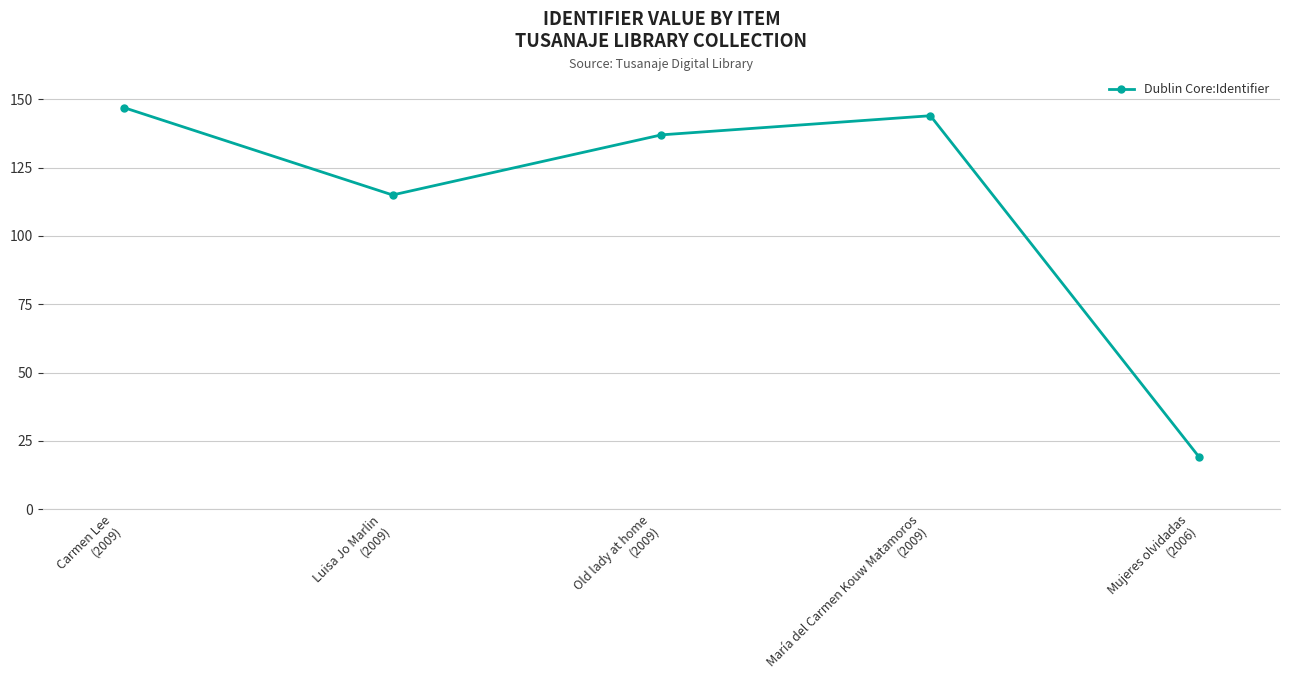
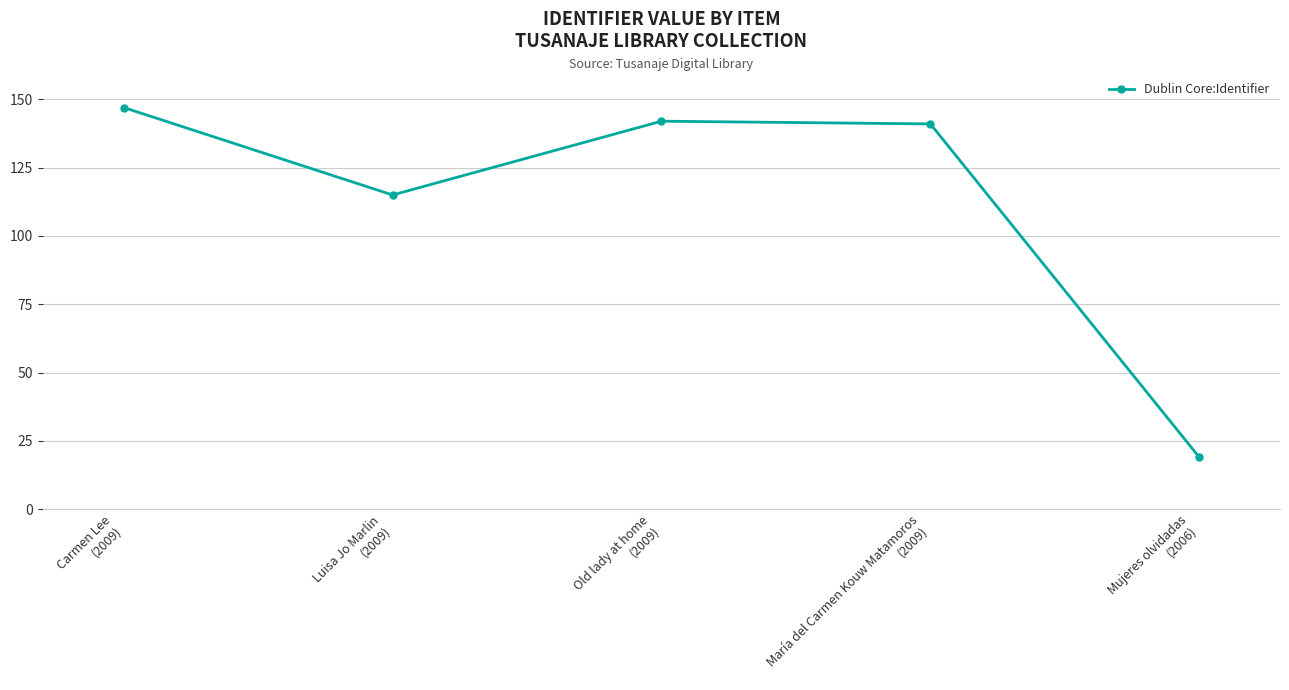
  {
    "Carmen Lee (2009)": 147,
    "Luisa Jo Marlin (2009)": 115,
-   "Old lady at home (2009)": 137,
-   "María del Carmen Kouw Matamoros (2009)": 144,
+   "Old lady at home (2009)": 142,
+   "María del Carmen Kouw Matamoros (2009)": 141,
    "Mujeres olvidadas (2006)": 19
  }
